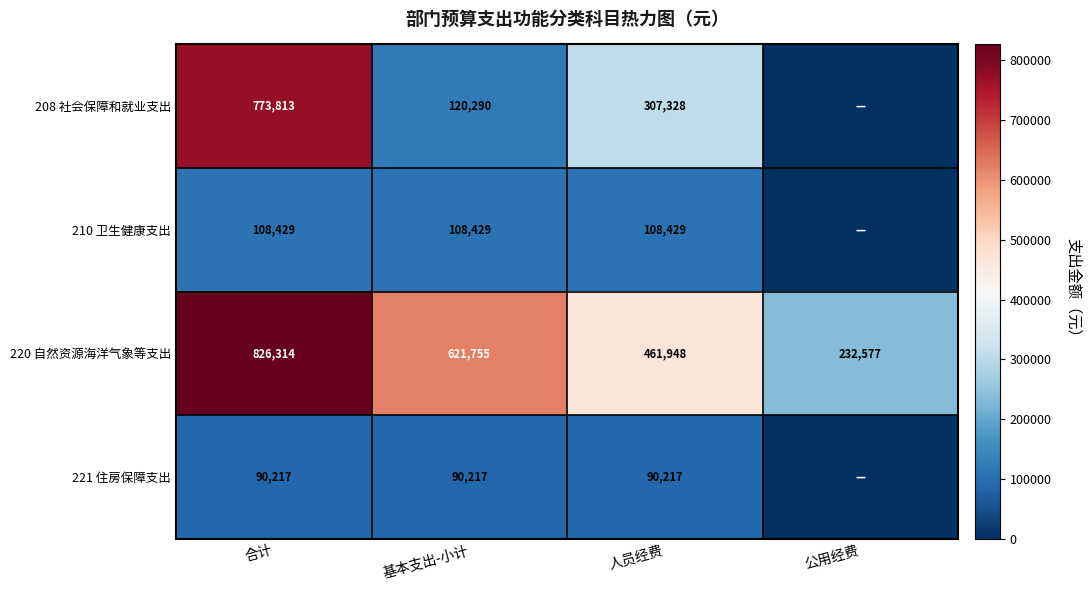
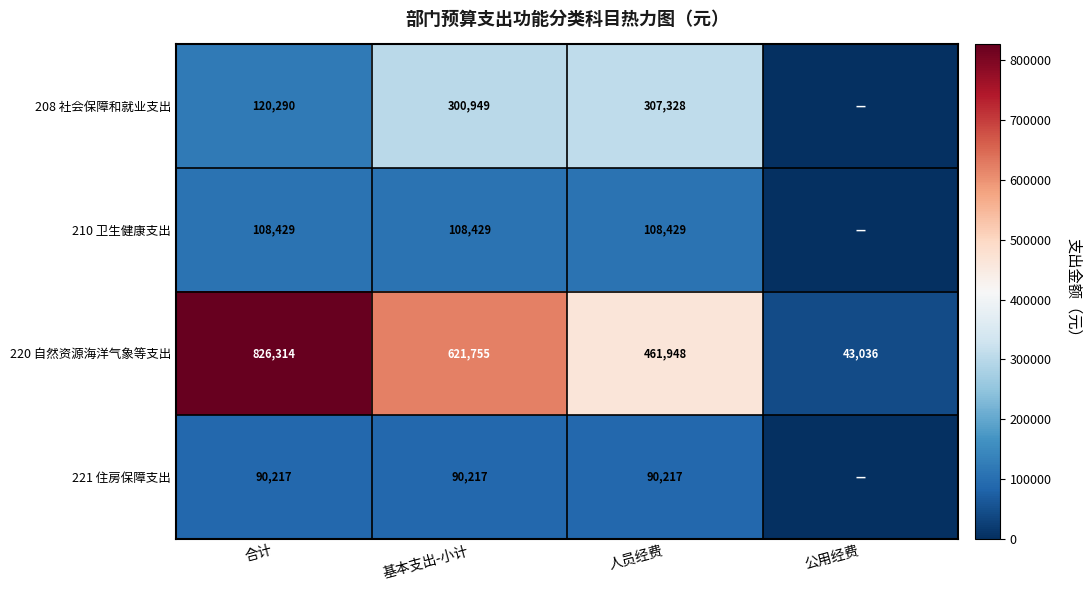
  {
    "208 社会保障和就业支出": {
-     "合计": "773,813",
-     "基本支出-小计": "120,290",
+     "合计": "120,290",
+     "基本支出-小计": "300,949",
      "人员经费": "307,328"
    },
    "210 卫生健康支出": {
      "合计": "108,429",
      "基本支出-小计": "108,429",
      "人员经费": "108,429"
    },
    "220 自然资源海洋气象等支出": {
      "合计": "826,314",
      "基本支出-小计": "621,755",
      "人员经费": "461,948",
-     "公用经费": "232,577"
+     "公用经费": "43,036"
    },
    "221 住房保障支出": {
      "合计": "90,217",
      "基本支出-小计": "90,217",
      "人员经费": "90,217"
    }
  }
